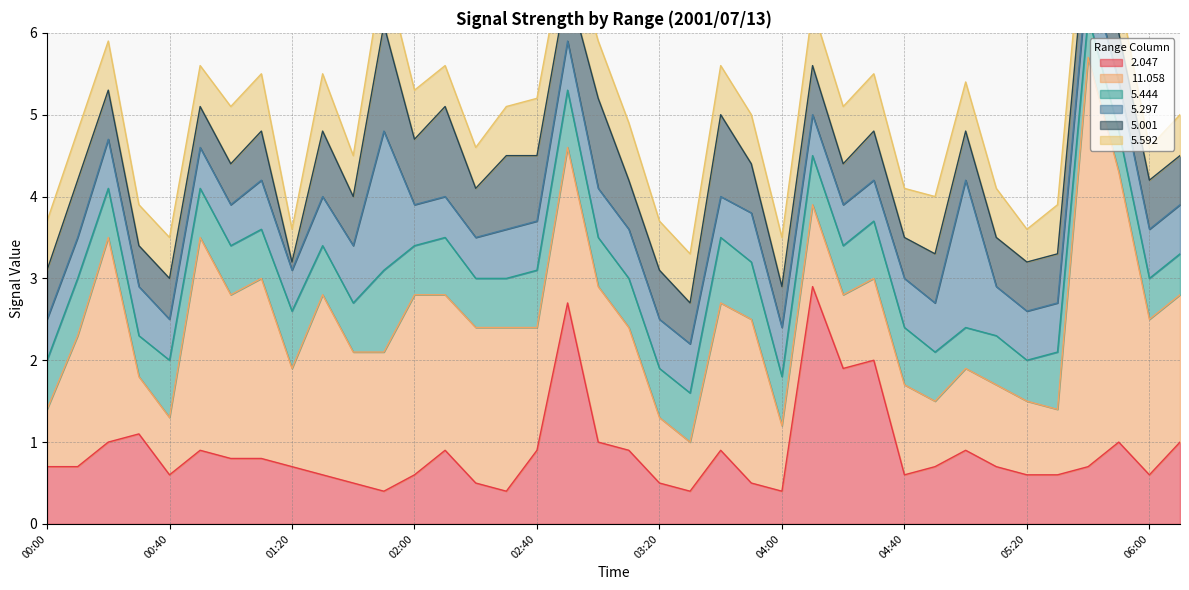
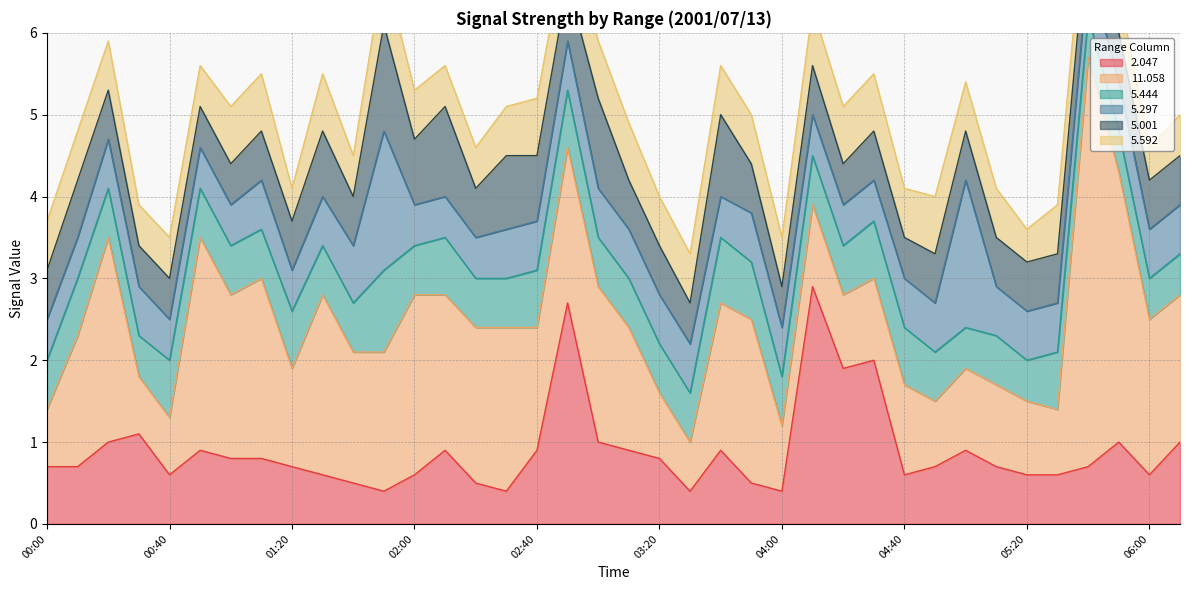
  {
    "2.047": {
      "00:00": 0.7,
      "00:40": 0.6,
      "01:20": 0.7,
      "02:00": 0.6,
      "02:40": 0.9,
-     "03:20": 0.5,
+     "03:20": 0.8,
      "04:00": 0.4,
      "04:40": 0.6,
      "05:20": 0.6,
      "06:00": 0.6
    },
    "5.001": {
      "00:00": 0.6,
      "00:40": 0.5,
-     "01:20": 0.1,
+     "01:20": 0.6,
      "02:00": 0.8,
      "02:40": 0.8,
      "03:20": 0.6,
      "04:00": 0.5,
      "04:40": 0.5,
      "05:20": 0.6,
      "06:00": 0.6
    }
  }
